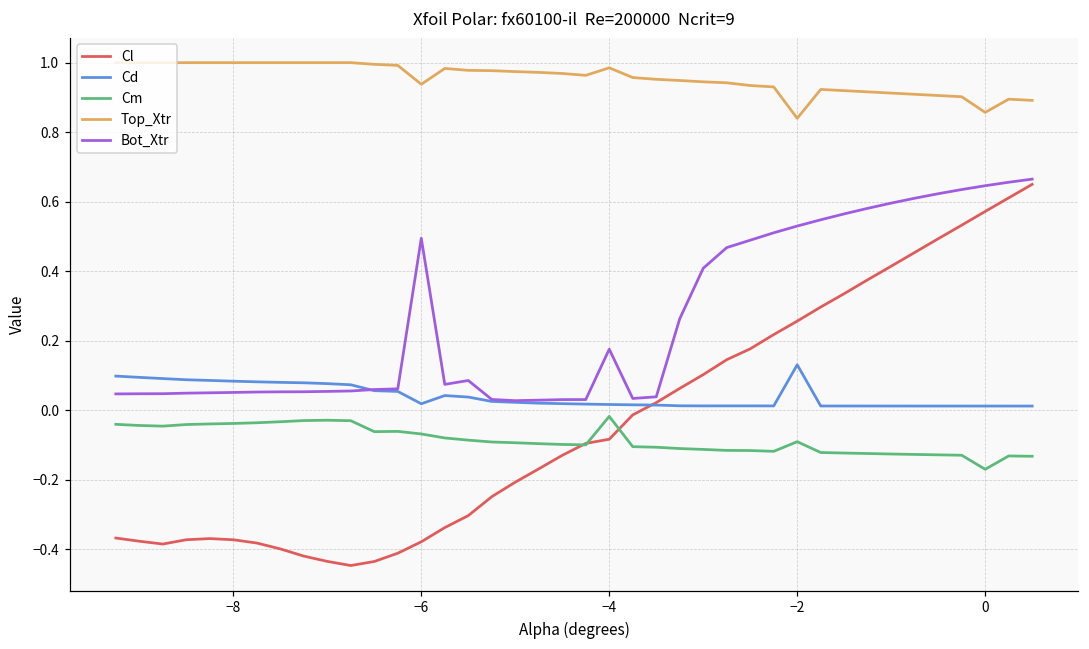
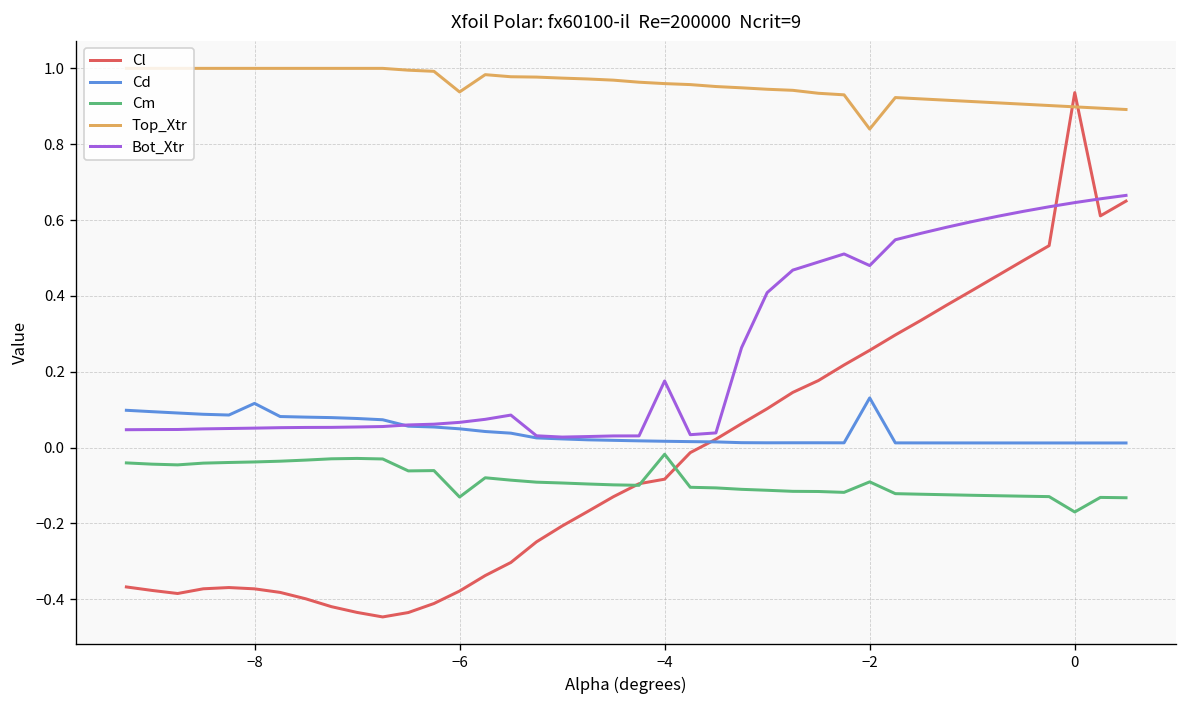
  {
    "Cl": {
      "−8": -0.37,
      "−6": -0.38,
      "−4": -0.08,
      "−2": 0.26,
-     "0": 0.57
+     "0": 0.94
    },
    "Cd": {
-     "−8": 0.08,
-     "−6": 0.02,
+     "−8": 0.12,
+     "−6": 0.05,
      "−4": 0.02,
      "−2": 0.13,
      "0": 0.01
    },
    "Cm": {
      "−8": -0.04,
-     "−6": -0.07,
+     "−6": -0.13,
      "−4": -0.02,
      "−2": -0.09,
      "0": -0.17
    },
    "Top_Xtr": {
      "−8": 1.00,
      "−6": 0.94,
-     "−4": 0.99,
+     "−4": 0.96,
      "−2": 0.84,
-     "0": 0.86
+     "0": 0.90
    },
    "Bot_Xtr": {
      "−8": 0.05,
-     "−6": 0.49,
+     "−6": 0.07,
      "−4": 0.18,
-     "−2": 0.53,
+     "−2": 0.48,
      "0": 0.65
    }
  }
